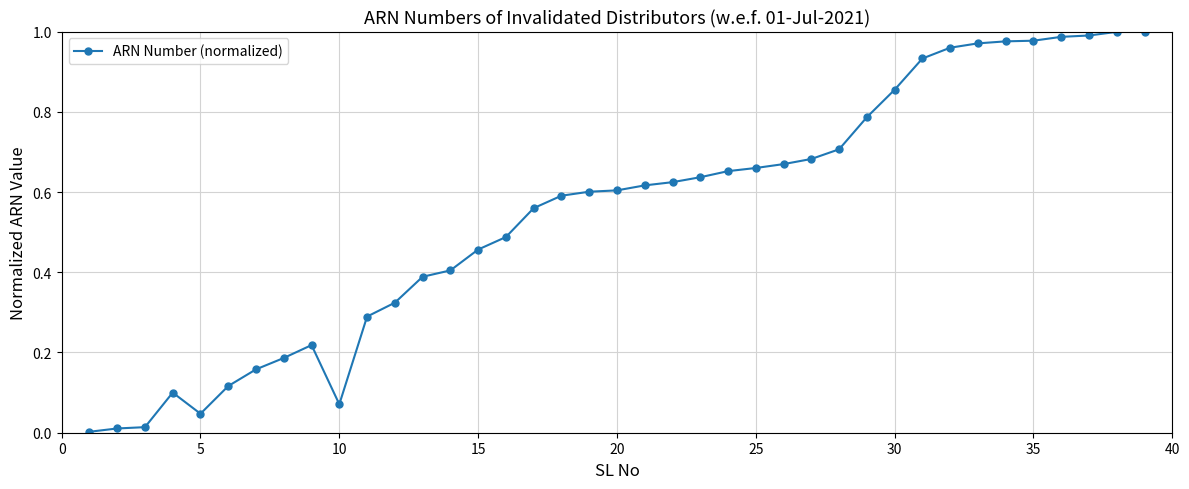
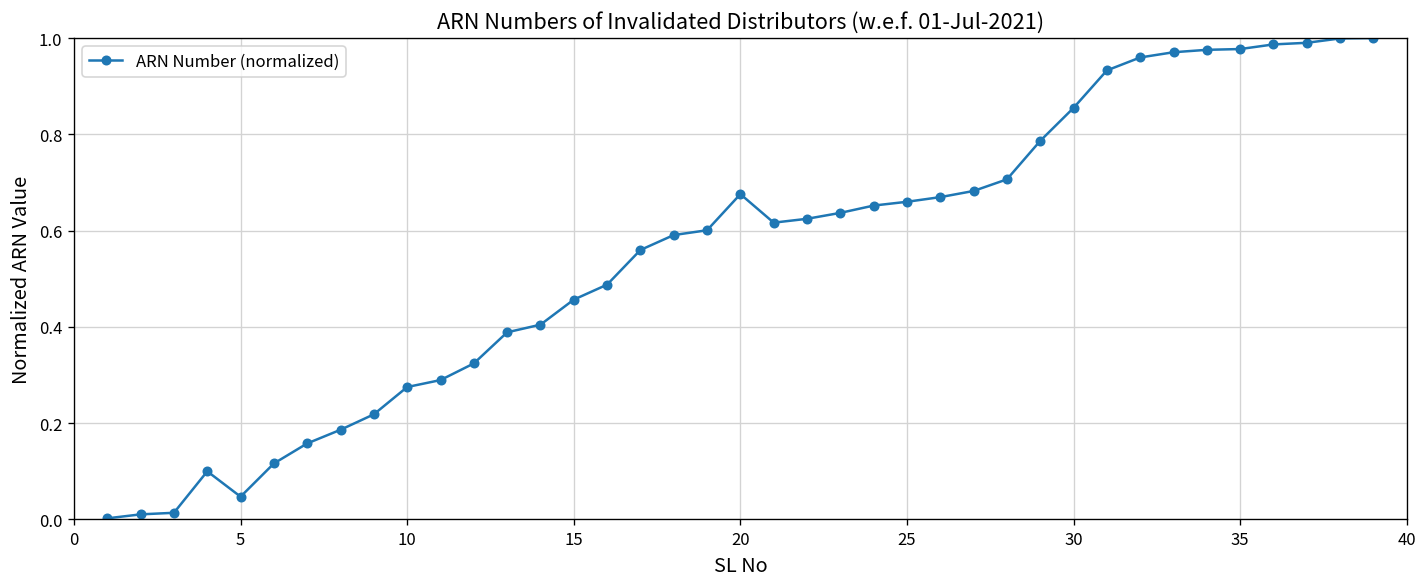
  {
    "5": 0.05,
-   "10": 0.07,
+   "10": 0.28,
    "15": 0.46,
-   "20": 0.60,
+   "20": 0.68,
    "25": 0.66,
    "30": 0.85,
    "35": 0.98
  }
